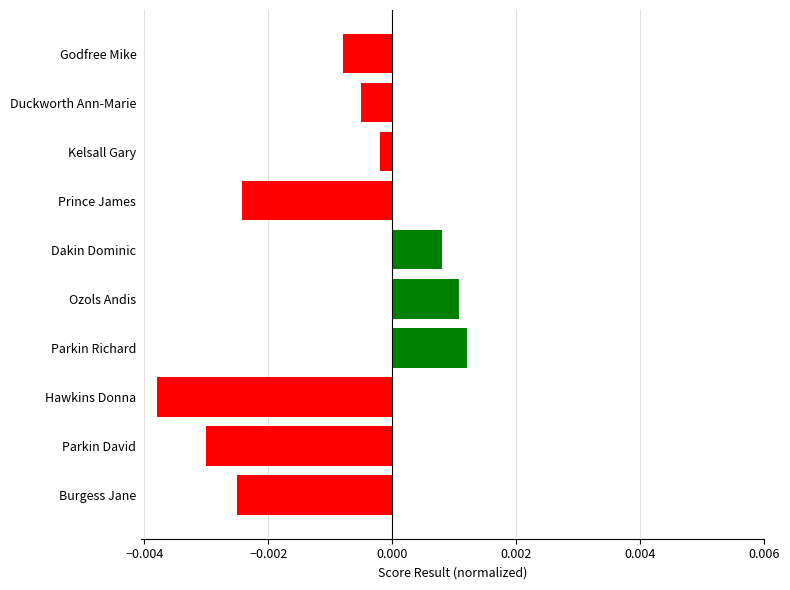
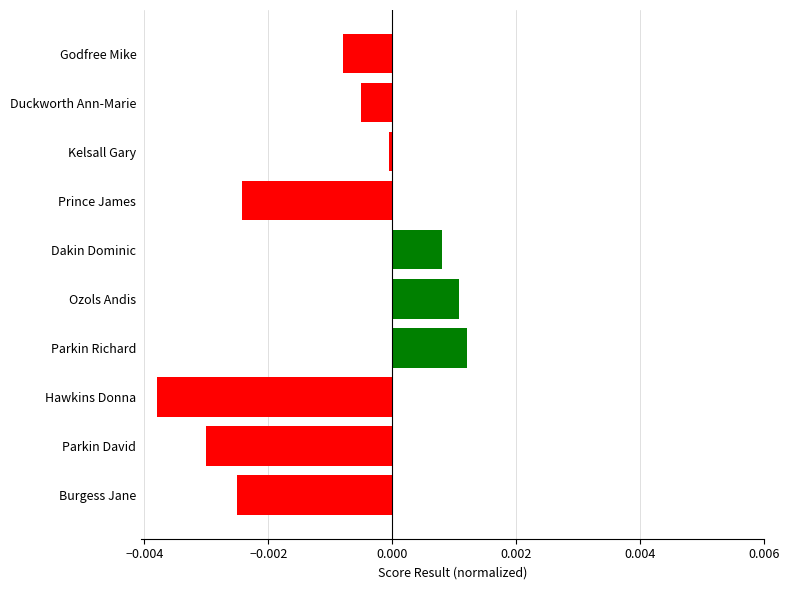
  {
    "Godfree Mike": -0.0008,
    "Duckworth Ann-Marie": -0.0005,
-   "Kelsall Gary": -0.0002,
+   "Kelsall Gary": -0.0001,
    "Prince James": -0.0024,
    "Dakin Dominic": 0.0008,
    "Ozols Andis": 0.0011,
    "Parkin Richard": 0.0012,
    "Hawkins Donna": -0.0038,
    "Parkin David": -0.0030,
    "Burgess Jane": -0.0025
  }
